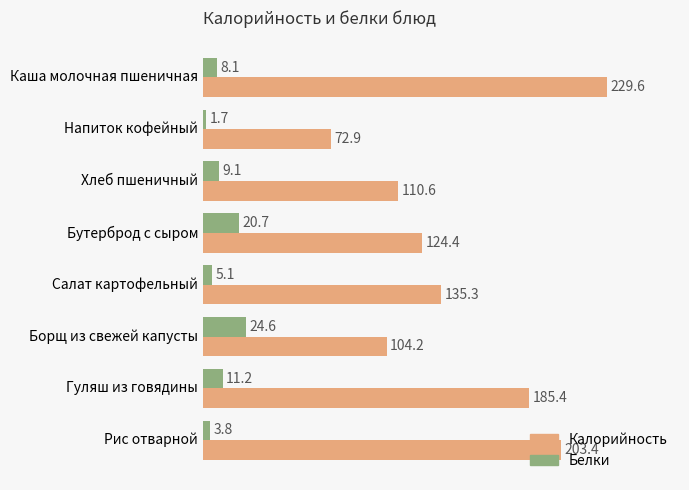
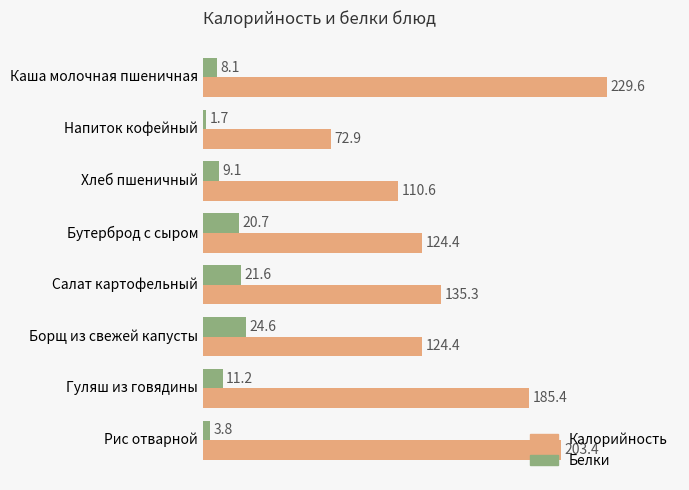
  {
    "Калорийность": {
      "Каша молочная пшеничная": 229.6,
      "Напиток кофейный": 72.9,
      "Хлеб пшеничный": 110.6,
      "Бутерброд с сыром": 124.4,
      "Салат картофельный": 135.3,
-     "Борщ из свежей капусты": 104.2,
+     "Борщ из свежей капусты": 124.4,
      "Гуляш из говядины": 185.4,
      "Рис отварной": 203.4
    },
    "Белки": {
      "Каша молочная пшеничная": 8.1,
      "Напиток кофейный": 1.7,
      "Хлеб пшеничный": 9.1,
      "Бутерброд с сыром": 20.7,
-     "Салат картофельный": 5.1,
+     "Салат картофельный": 21.6,
      "Борщ из свежей капусты": 24.6,
      "Гуляш из говядины": 11.2,
      "Рис отварной": 3.8
    }
  }
